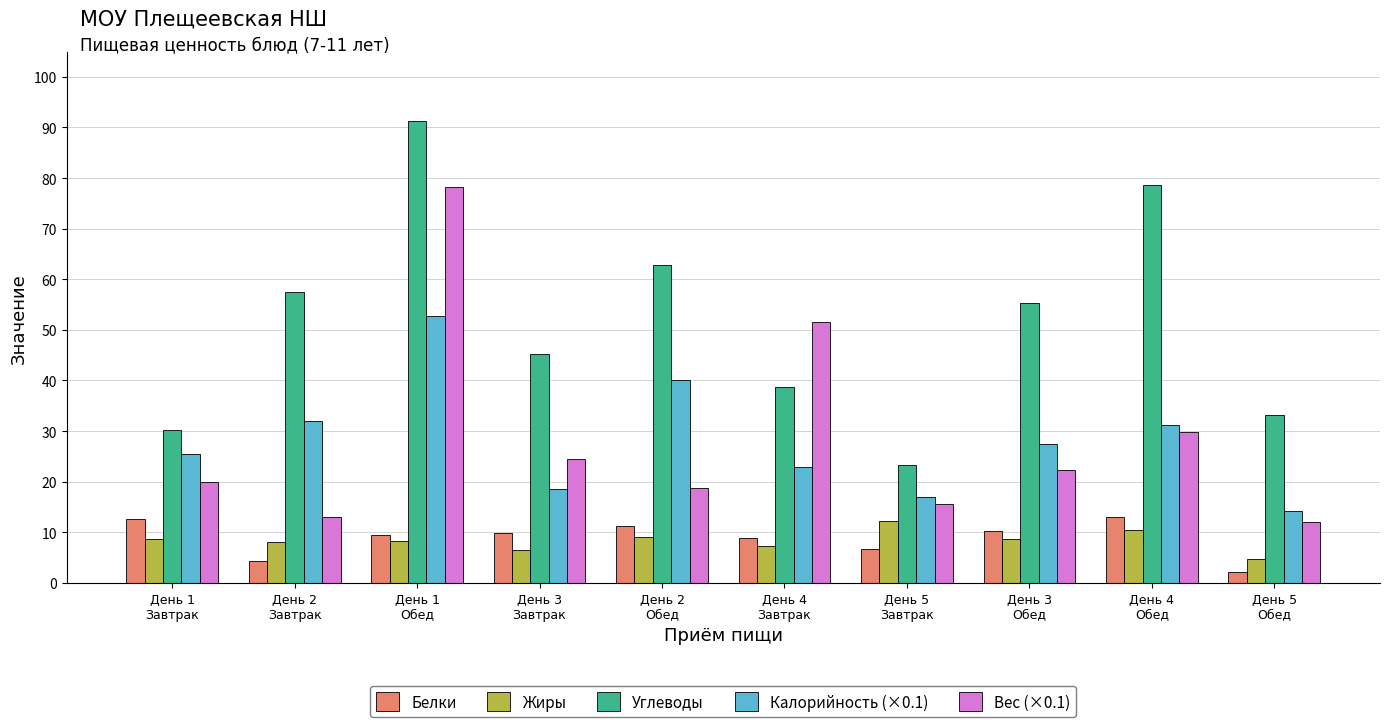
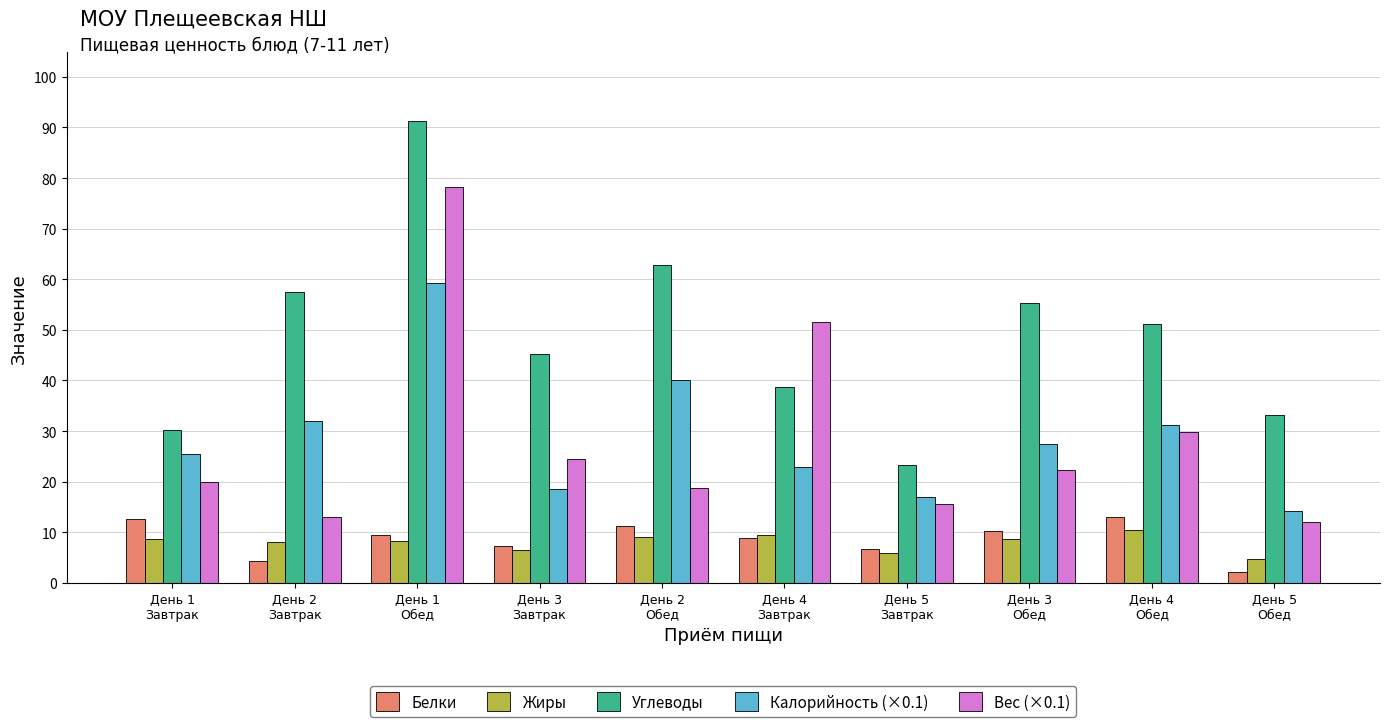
  {
    "Белки": {
      "День 1 Завтрак": 13,
      "День 2 Завтрак": 4,
      "День 1 Обед": 10,
-     "День 3 Завтрак": 10,
+     "День 3 Завтрак": 7,
      "День 2 Обед": 11,
      "День 4 Завтрак": 9,
      "День 5 Завтрак": 7,
      "День 3 Обед": 10,
      "День 4 Обед": 13,
      "День 5 Обед": 2
    },
    "Жиры": {
      "День 1 Завтрак": 9,
      "День 2 Завтрак": 8,
      "День 1 Обед": 8,
      "День 3 Завтрак": 7,
      "День 2 Обед": 9,
-     "День 4 Завтрак": 7,
-     "День 5 Завтрак": 12,
+     "День 4 Завтрак": 9,
+     "День 5 Завтрак": 6,
      "День 3 Обед": 9,
      "День 4 Обед": 10,
      "День 5 Обед": 5
    },
    "Углеводы": {
      "День 1 Завтрак": 30,
      "День 2 Завтрак": 58,
      "День 1 Обед": 91,
      "День 3 Завтрак": 45,
      "День 2 Обед": 63,
      "День 4 Завтрак": 39,
      "День 5 Завтрак": 23,
      "День 3 Обед": 55,
-     "День 4 Обед": 79,
+     "День 4 Обед": 51,
      "День 5 Обед": 33
    },
    "Калорийность (×0.1)": {
      "День 1 Завтрак": 25,
      "День 2 Завтрак": 32,
-     "День 1 Обед": 53,
+     "День 1 Обед": 59,
      "День 3 Завтрак": 19,
      "День 2 Обед": 40,
      "День 4 Завтрак": 23,
      "День 5 Завтрак": 17,
      "День 3 Обед": 27,
      "День 4 Обед": 31,
      "День 5 Обед": 14
    },
    "Вес (×0.1)": {
      "День 1 Завтрак": 20,
      "День 2 Завтрак": 13,
      "День 1 Обед": 78,
      "День 3 Завтрак": 25,
      "День 2 Обед": 19,
      "День 4 Завтрак": 52,
      "День 5 Завтрак": 16,
      "День 3 Обед": 22,
      "День 4 Обед": 30,
      "День 5 Обед": 12
    }
  }
